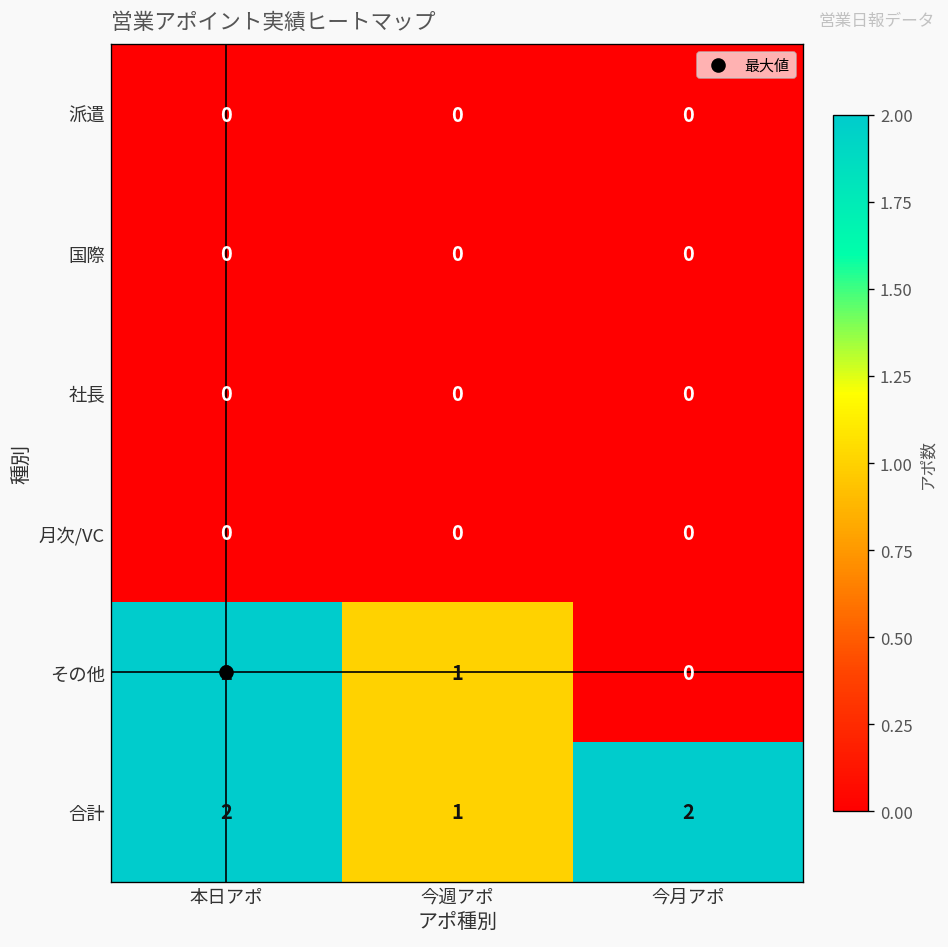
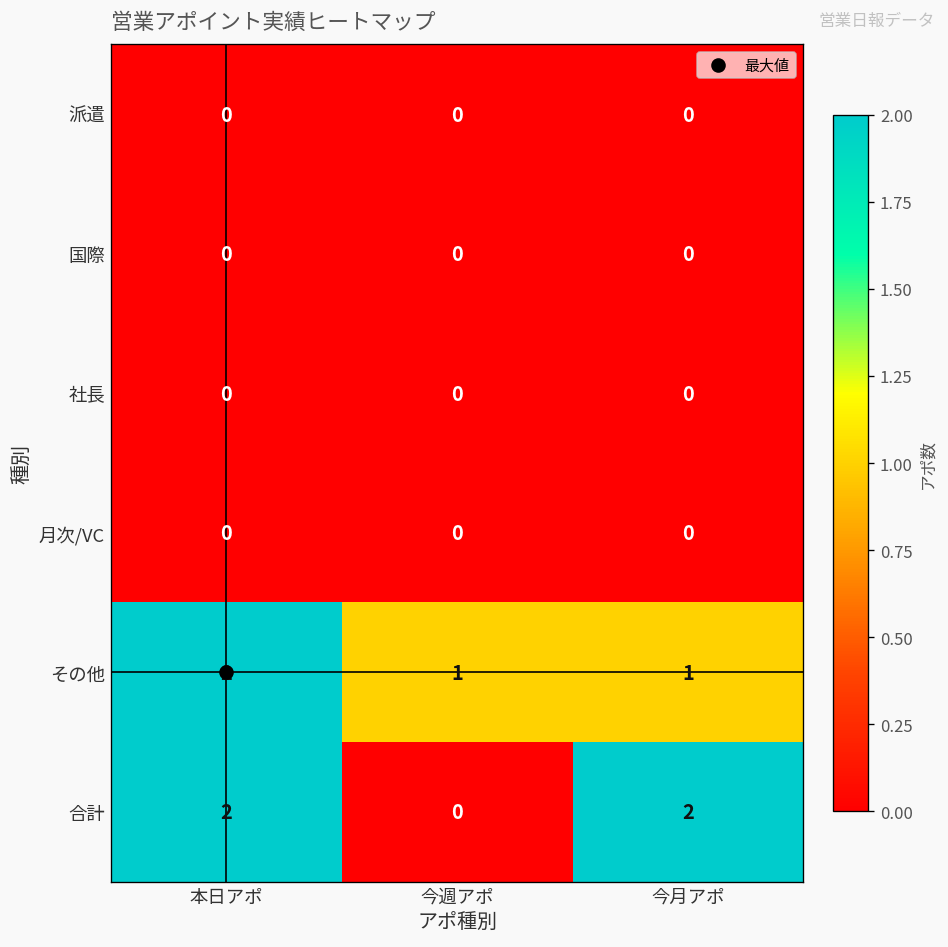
  {
    "派遣": {
      "本日アポ": 0,
      "今週アポ": 0,
      "今月アポ": 0
    },
    "国際": {
      "本日アポ": 0,
      "今週アポ": 0,
      "今月アポ": 0
    },
    "社長": {
      "本日アポ": 0,
      "今週アポ": 0,
      "今月アポ": 0
    },
    "月次/VC": {
      "本日アポ": 0,
      "今週アポ": 0,
      "今月アポ": 0
    },
    "その他": {
      "今週アポ": 1,
-     "今月アポ": 0
+     "今月アポ": 1
    },
    "合計": {
      "本日アポ": 2,
-     "今週アポ": 1,
+     "今週アポ": 0,
      "今月アポ": 2
    }
  }
